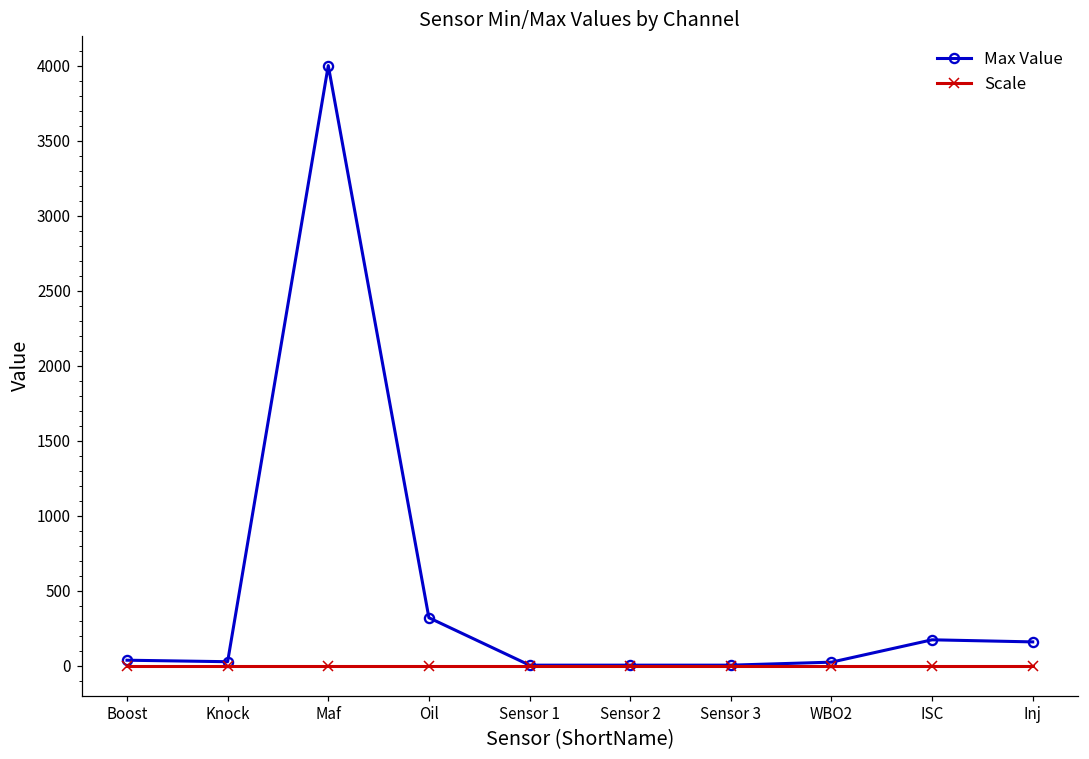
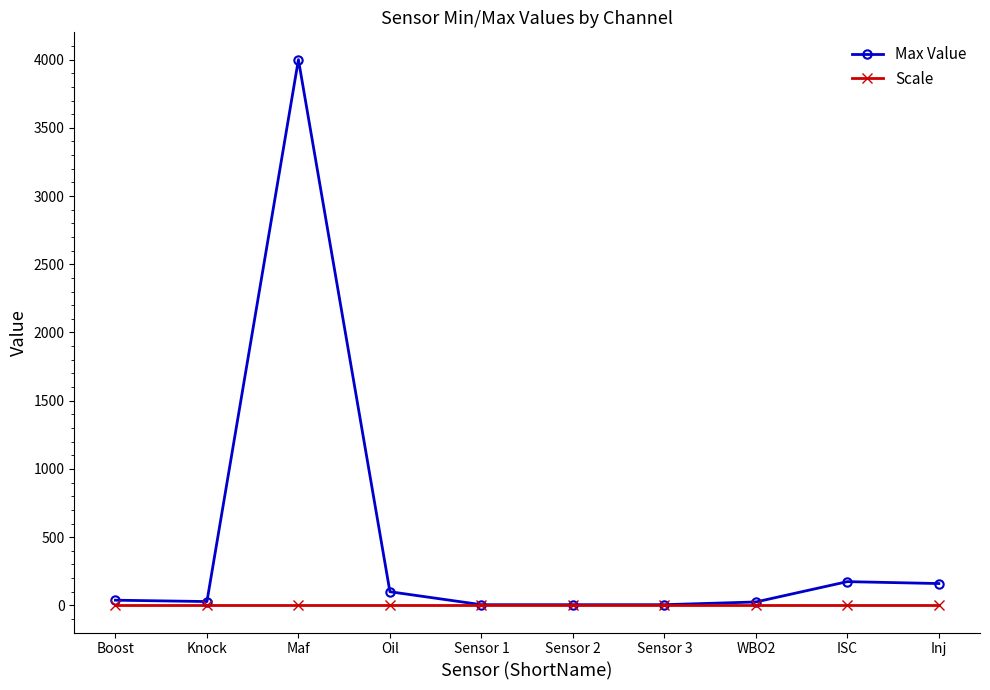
  {
    "Max Value": {
      "Boost": 40,
      "Knock": 30,
      "Maf": 4000,
-     "Oil": 320,
+     "Oil": 100,
      "WBO2": 30,
      "ISC": 170,
      "Inj": 160
    },
    "Scale": {
      "Boost": 0,
      "Knock": 0,
      "Maf": 0,
      "Oil": 0,
      "WBO2": 0,
      "ISC": 0,
      "Inj": 0
    }
  }
